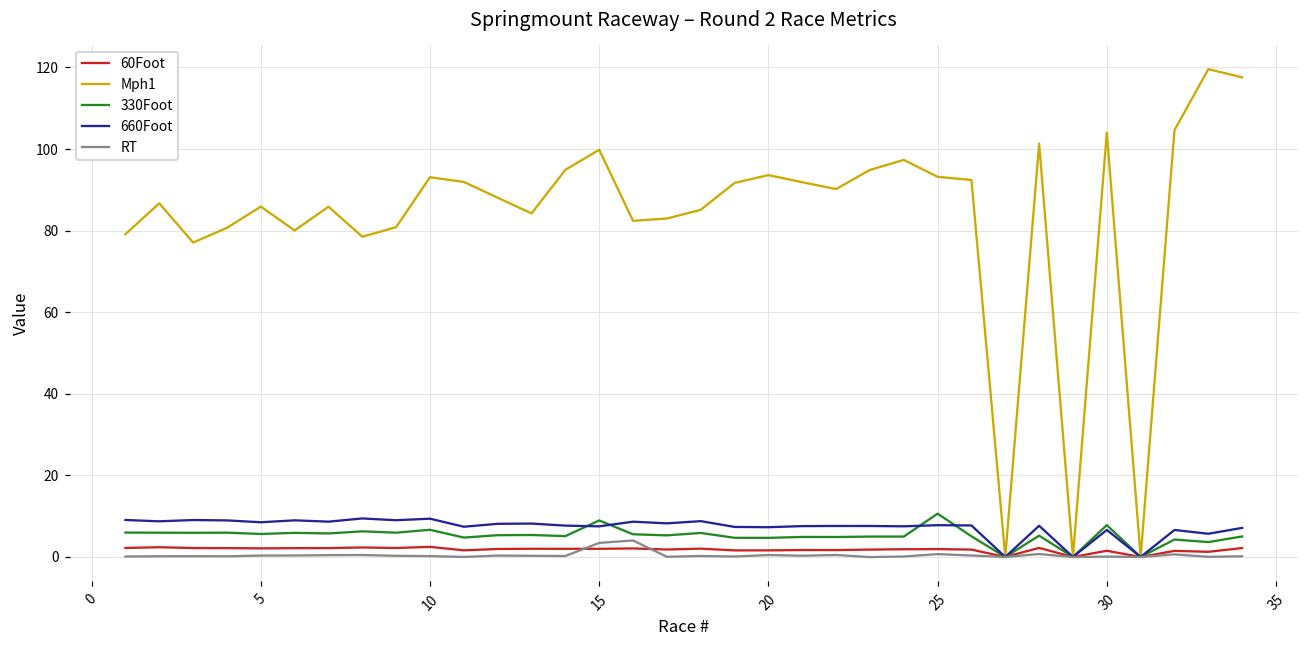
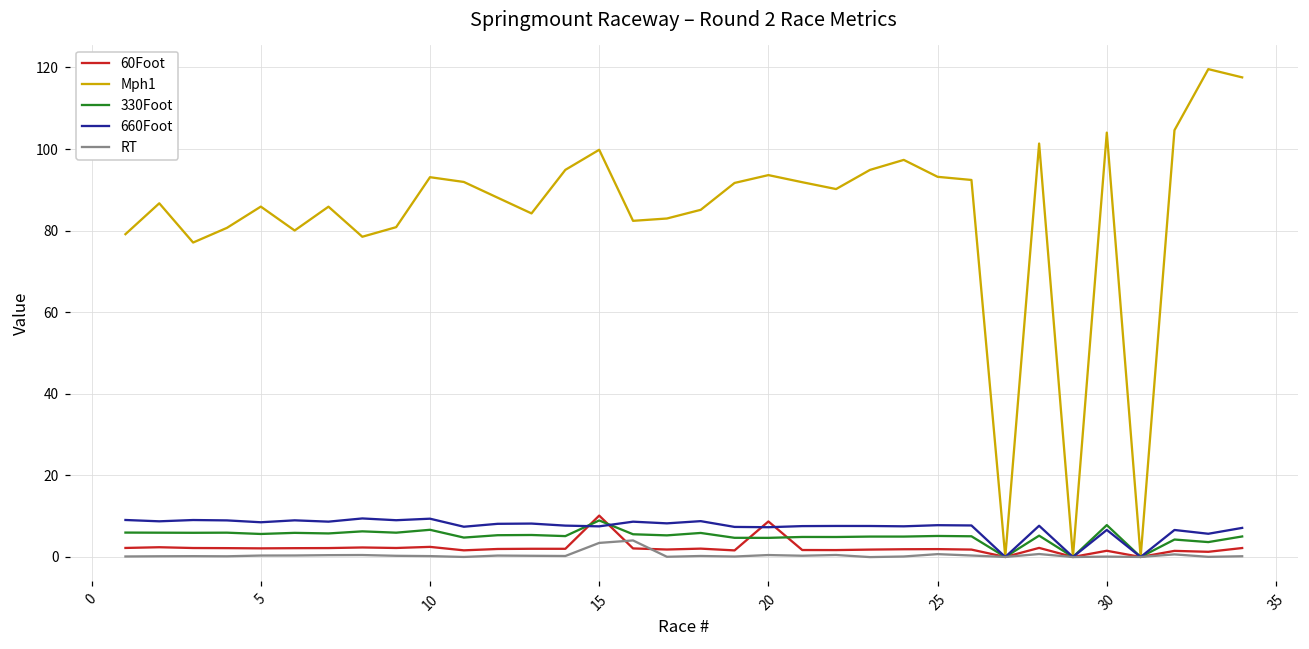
  {
    "60Foot": {
      "5": 2,
      "10": 2,
-     "15": 2,
-     "20": 2,
+     "15": 10,
+     "20": 9,
      "25": 2,
      "30": 2
    },
    "Mph1": {
      "5": 86,
      "10": 93,
      "15": 100,
      "20": 94,
      "25": 93,
      "30": 104
    },
    "330Foot": {
      "5": 6,
      "10": 7,
      "15": 9,
      "20": 5,
-     "25": 11,
+     "25": 5,
      "30": 8
    },
    "660Foot": {
      "5": 9,
      "10": 9,
      "15": 8,
      "20": 7,
      "25": 8,
      "30": 7
    },
    "RT": {
      "5": 0,
      "10": 0,
      "15": 3,
      "20": 0,
      "25": 1,
      "30": 0
    }
  }
